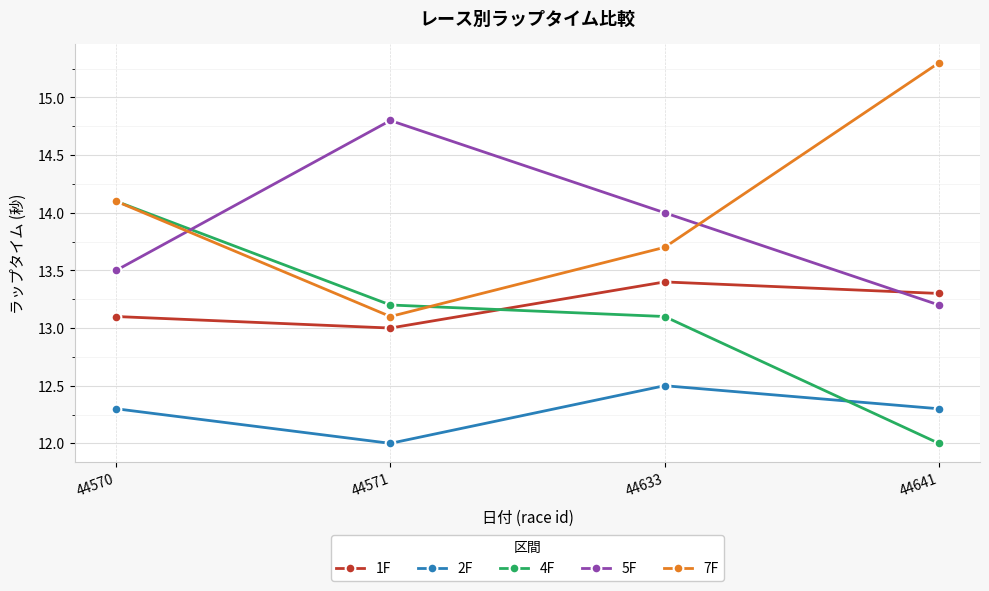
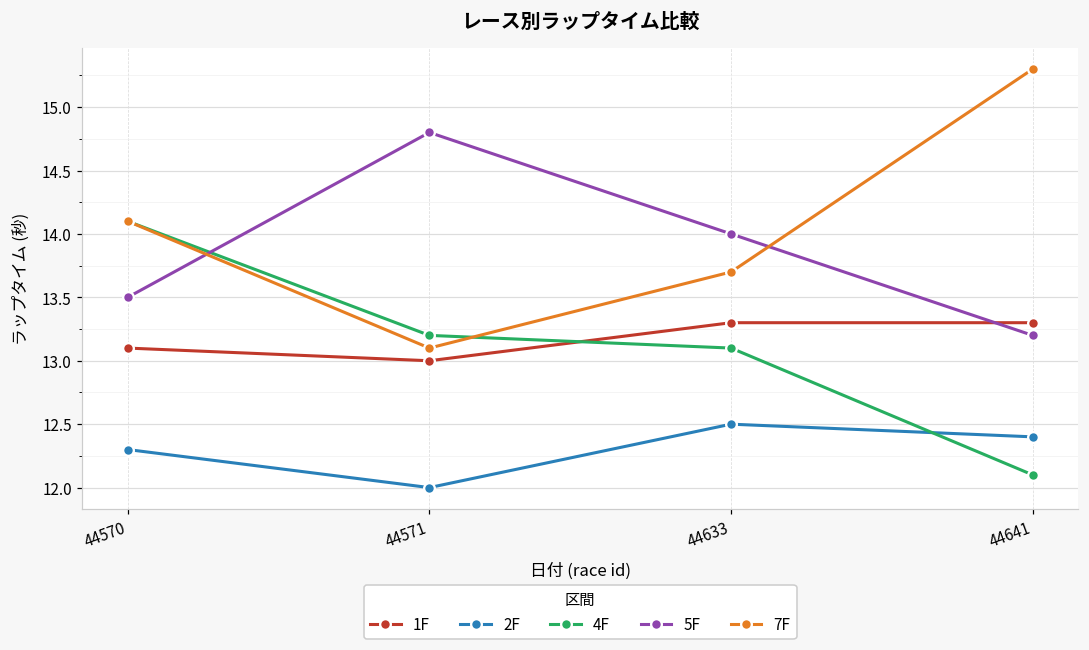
  {
    "1F": {
      "44570": 13.1,
      "44571": 13.0,
-     "44633": 13.4,
+     "44633": 13.3,
      "44641": 13.3
    },
    "2F": {
      "44570": 12.3,
      "44571": 12.0,
      "44633": 12.5,
-     "44641": 12.3
+     "44641": 12.4
    },
    "4F": {
      "44571": 13.2,
      "44633": 13.1,
-     "44641": 12.0
+     "44641": 12.1
    },
    "5F": {
      "44570": 13.5,
      "44571": 14.8,
      "44633": 14.0,
      "44641": 13.2
    },
    "7F": {
      "44571": 13.1,
      "44633": 13.7,
      "44641": 15.3
    }
  }
